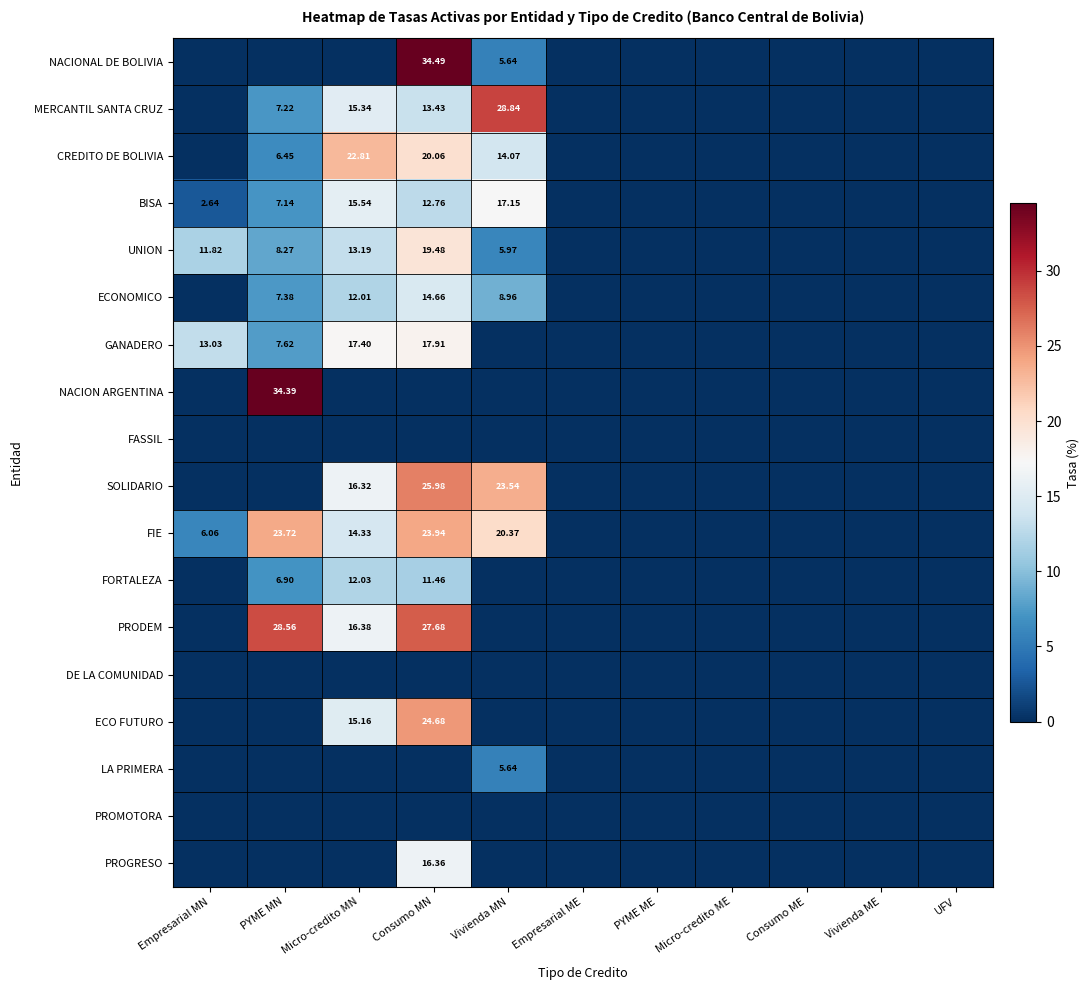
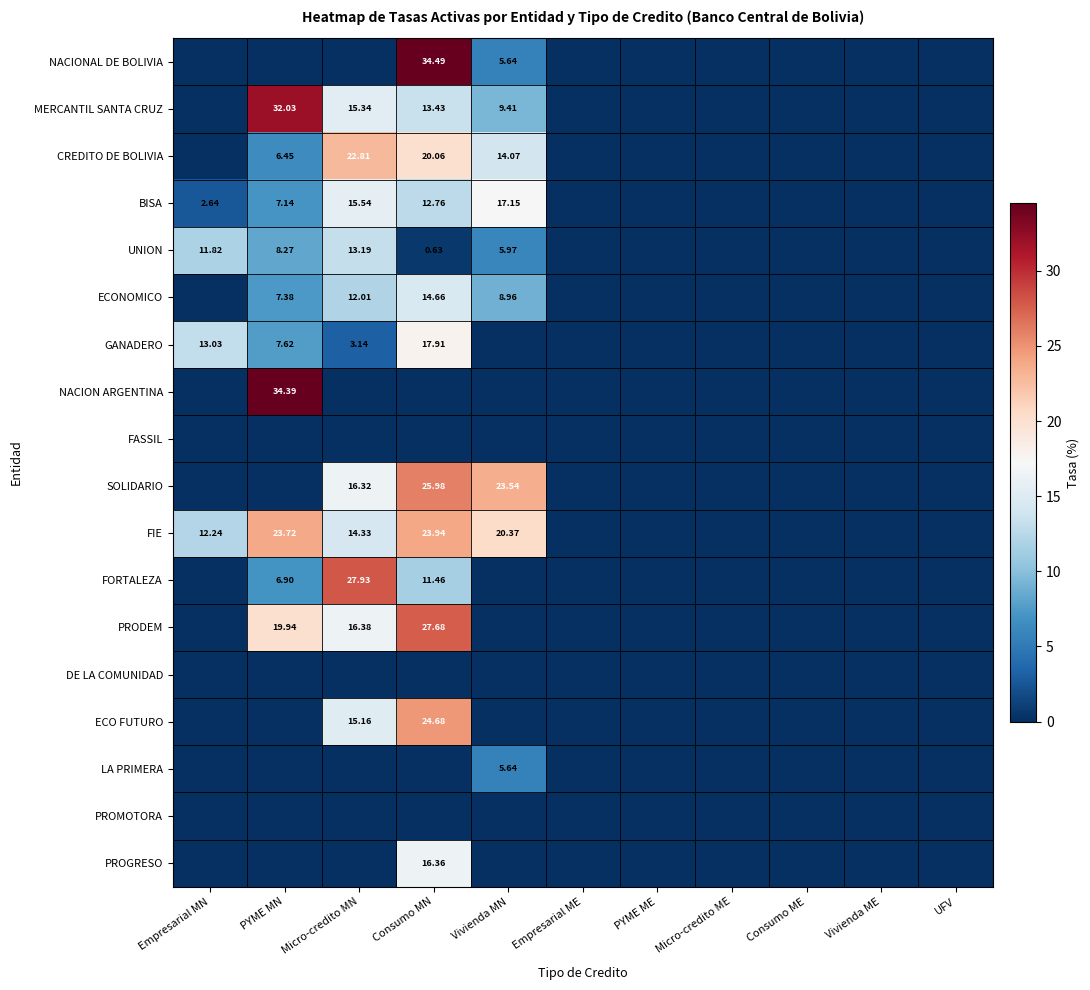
  {
    "NACIONAL DE BOLIVIA": {
      "Consumo MN": 34.49,
      "Vivienda MN": 5.64
    },
    "MERCANTIL SANTA CRUZ": {
-     "PYME MN": 7.22,
+     "PYME MN": 32.03,
      "Micro-credito MN": 15.34,
      "Consumo MN": 13.43,
-     "Vivienda MN": 28.84
+     "Vivienda MN": 9.41
    },
    "CREDITO DE BOLIVIA": {
      "PYME MN": 6.45,
      "Micro-credito MN": 22.81,
      "Consumo MN": 20.06,
      "Vivienda MN": 14.07
    },
    "BISA": {
      "Empresarial MN": 2.64,
      "PYME MN": 7.14,
      "Micro-credito MN": 15.54,
      "Consumo MN": 12.76,
      "Vivienda MN": 17.15
    },
    "UNION": {
      "Empresarial MN": 11.82,
      "PYME MN": 8.27,
      "Micro-credito MN": 13.19,
-     "Consumo MN": 19.48,
+     "Consumo MN": 0.63,
      "Vivienda MN": 5.97
    },
    "ECONOMICO": {
      "PYME MN": 7.38,
      "Micro-credito MN": 12.01,
      "Consumo MN": 14.66,
      "Vivienda MN": 8.96
    },
    "GANADERO": {
      "Empresarial MN": 13.03,
      "PYME MN": 7.62,
-     "Micro-credito MN": 17.40,
+     "Micro-credito MN": 3.14,
      "Consumo MN": 17.91
    },
    "NACION ARGENTINA": {
      "PYME MN": 34.39
    },
    "SOLIDARIO": {
      "Micro-credito MN": 16.32,
      "Consumo MN": 25.98,
      "Vivienda MN": 23.54
    },
    "FIE": {
-     "Empresarial MN": 6.06,
+     "Empresarial MN": 12.24,
      "PYME MN": 23.72,
      "Micro-credito MN": 14.33,
      "Consumo MN": 23.94,
      "Vivienda MN": 20.37
    },
    "FORTALEZA": {
      "PYME MN": 6.90,
-     "Micro-credito MN": 12.03,
+     "Micro-credito MN": 27.93,
      "Consumo MN": 11.46
    },
    "PRODEM": {
-     "PYME MN": 28.56,
+     "PYME MN": 19.94,
      "Micro-credito MN": 16.38,
      "Consumo MN": 27.68
    },
    "ECO FUTURO": {
      "Micro-credito MN": 15.16,
      "Consumo MN": 24.68
    },
    "LA PRIMERA": {
      "Vivienda MN": 5.64
    },
    "PROGRESO": {
      "Consumo MN": 16.36
    }
  }
